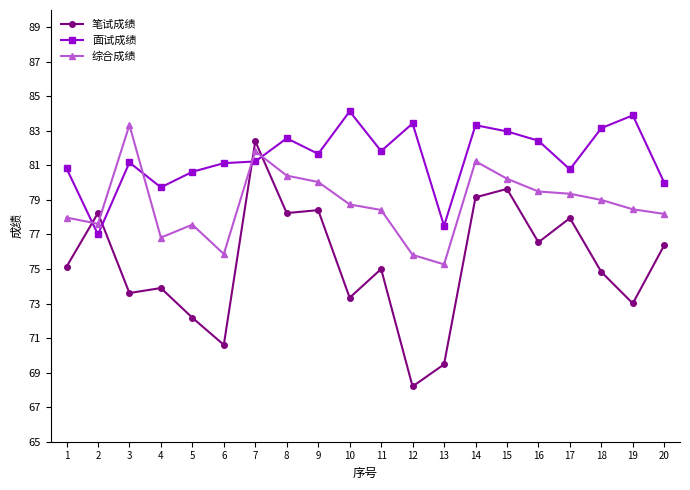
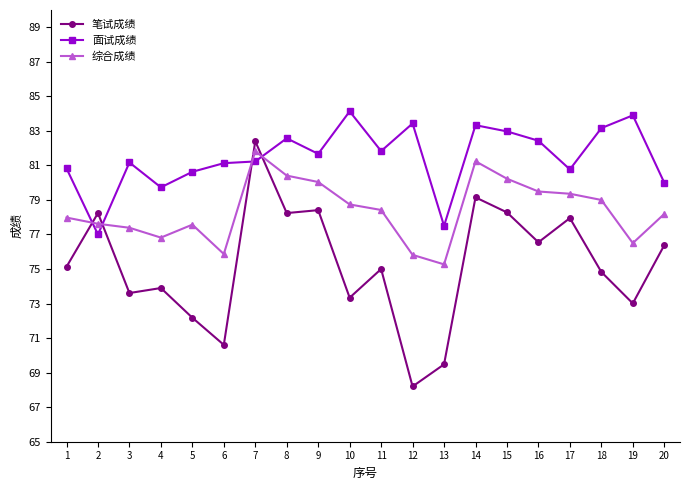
  {
    "笔试成绩": {
      "1": 75.1,
      "2": 78.2,
      "3": 73.6,
      "4": 73.9,
      "5": 72.2,
      "6": 70.6,
      "7": 82.4,
      "8": 78.2,
      "9": 78.4,
      "10": 73.3,
      "11": 75.0,
      "12": 68.2,
      "13": 69.5,
      "14": 79.2,
-     "15": 79.6,
+     "15": 78.3,
      "16": 76.6,
      "17": 78.0,
      "18": 74.8,
      "19": 73.0,
      "20": 76.4
    },
    "面试成绩": {
      "1": 80.8,
      "2": 77.0,
      "3": 81.2,
      "4": 79.7,
      "5": 80.6,
      "6": 81.1,
      "7": 81.2,
      "8": 82.6,
      "9": 81.7,
      "10": 84.1,
      "11": 81.8,
      "12": 83.4,
      "13": 77.5,
      "14": 83.3,
      "15": 83.0,
      "16": 82.4,
      "17": 80.8,
      "18": 83.2,
      "19": 83.9,
      "20": 80.0
    },
    "综合成绩": {
      "1": 78.0,
      "2": 77.6,
-     "3": 83.3,
+     "3": 77.4,
      "4": 76.8,
      "5": 77.6,
      "6": 75.9,
      "7": 81.8,
      "8": 80.4,
      "9": 80.0,
      "10": 78.7,
      "11": 78.4,
      "12": 75.8,
      "13": 75.3,
      "14": 81.2,
      "15": 80.2,
      "16": 79.5,
      "17": 79.4,
      "18": 79.0,
-     "19": 78.5,
+     "19": 76.5,
      "20": 78.2
    }
  }
